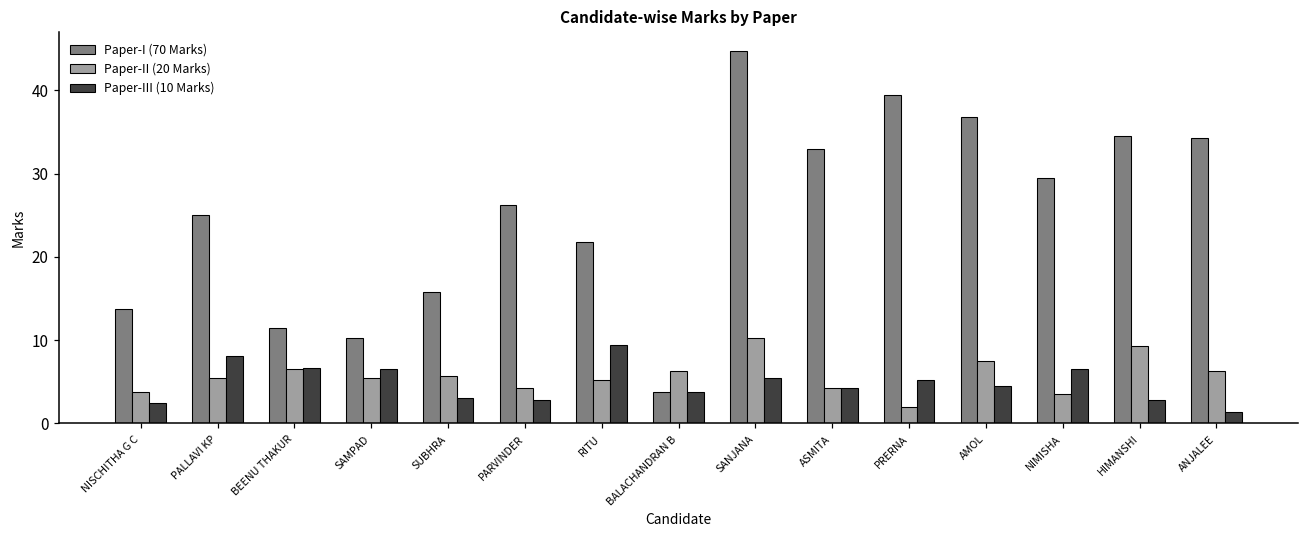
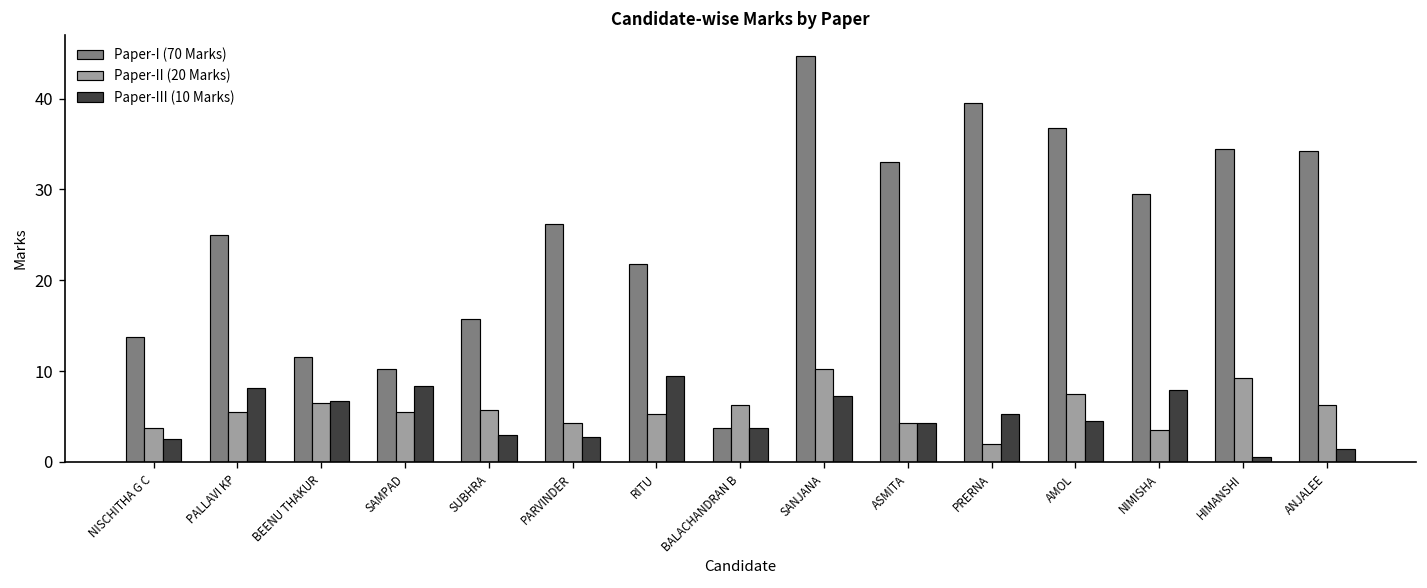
  {
    "Paper-III (10 Marks)": {
      "NISCHITHA G C": 3,
      "PALLAVI KP": 8,
      "BEENU THAKUR": 7,
-     "SAMPAD": 7,
+     "SAMPAD": 8,
      "SUBHRA": 3,
      "PARVINDER": 3,
      "RITU": 9,
      "BALACHANDRAN B": 4,
-     "SANJANA": 6,
+     "SANJANA": 7,
      "ASMITA": 4,
      "PRERNA": 5,
      "AMOL": 5,
-     "NIMISHA": 7,
-     "HIMANSHI": 3,
+     "NIMISHA": 8,
+     "HIMANSHI": 1,
      "ANJALEE": 1
    }
  }
